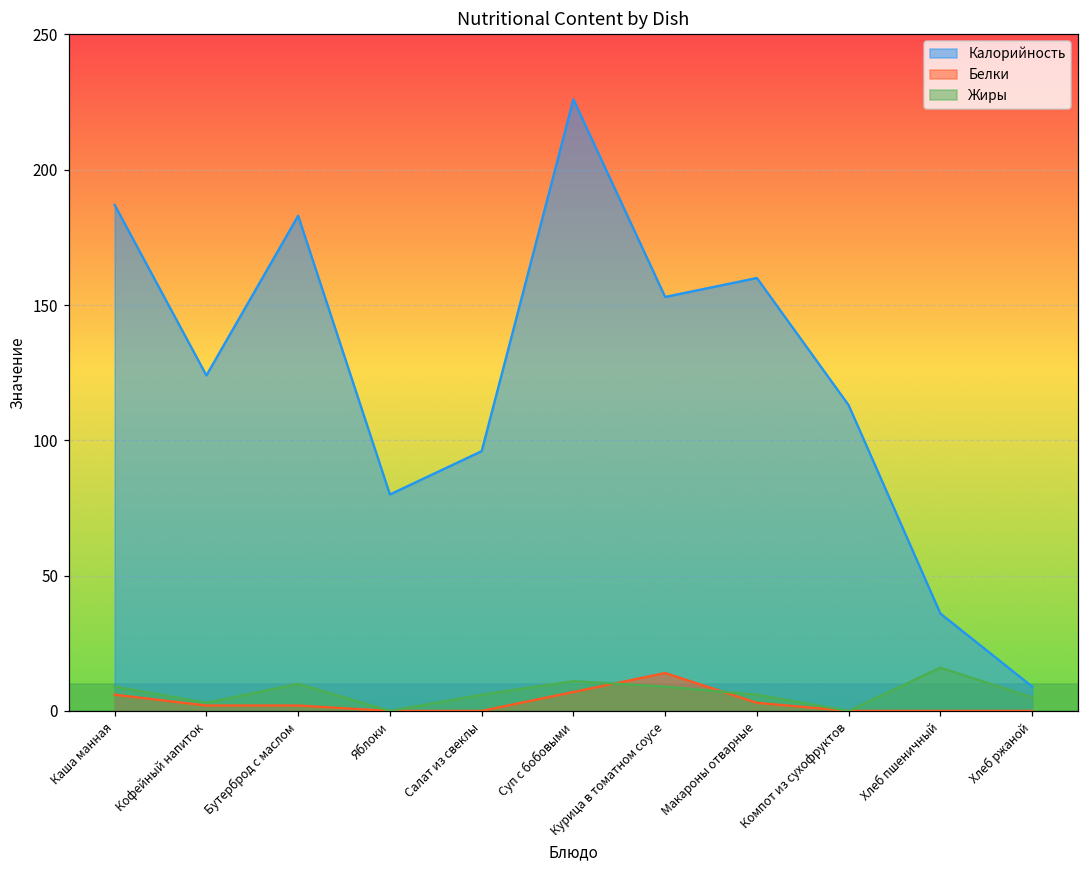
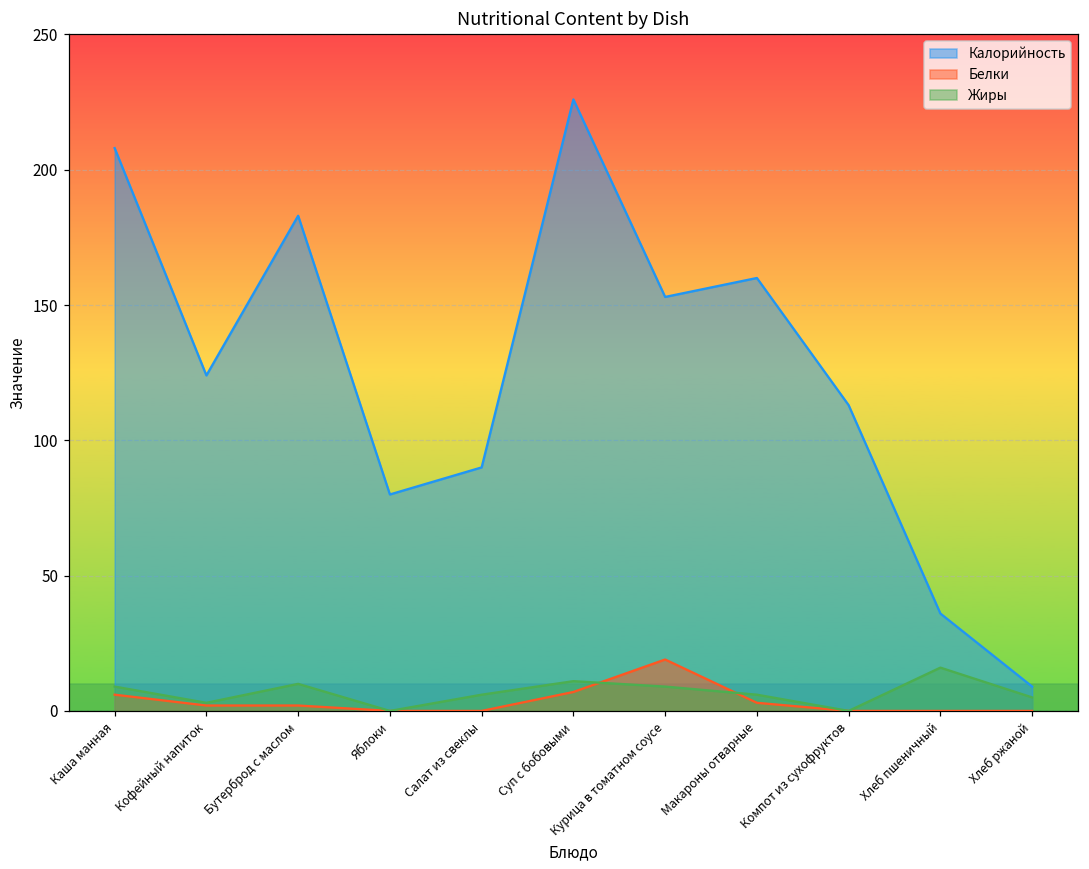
  {
    "Калорийность": {
-     "Каша манная": 187,
+     "Каша манная": 208,
      "Кофейный напиток": 124,
      "Бутерброд с маслом": 183,
      "Яблоки": 80,
-     "Салат из свеклы": 96,
+     "Салат из свеклы": 90,
      "Суп с бобовыми": 226,
      "Курица в томатном соусе": 153,
      "Макароны отварные": 160,
      "Компот из сухофруктов": 113,
      "Хлеб пшеничный": 36
    },
    "Белки": {
-     "Курица в томатном соусе": 14
+     "Курица в томатном соусе": 19
    },
    "Жиры": {
      "Суп с бобовыми": 11,
      "Хлеб пшеничный": 16
    }
  }
